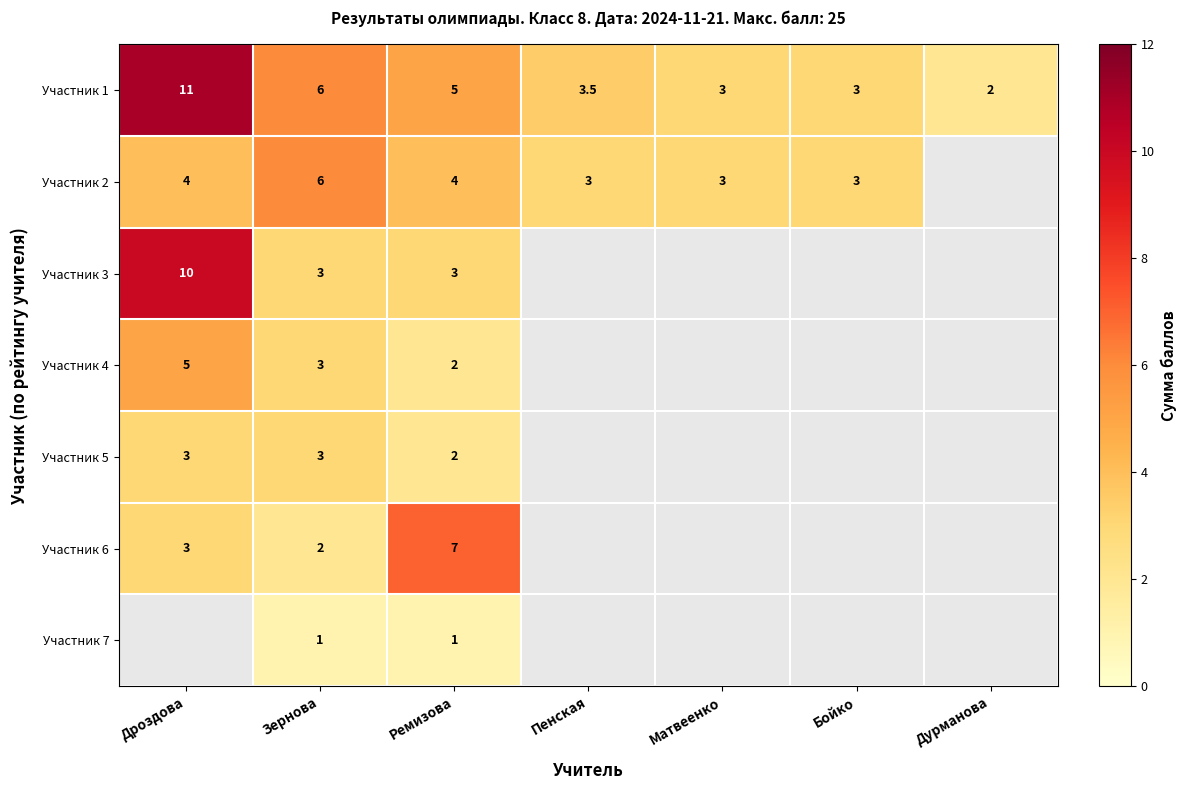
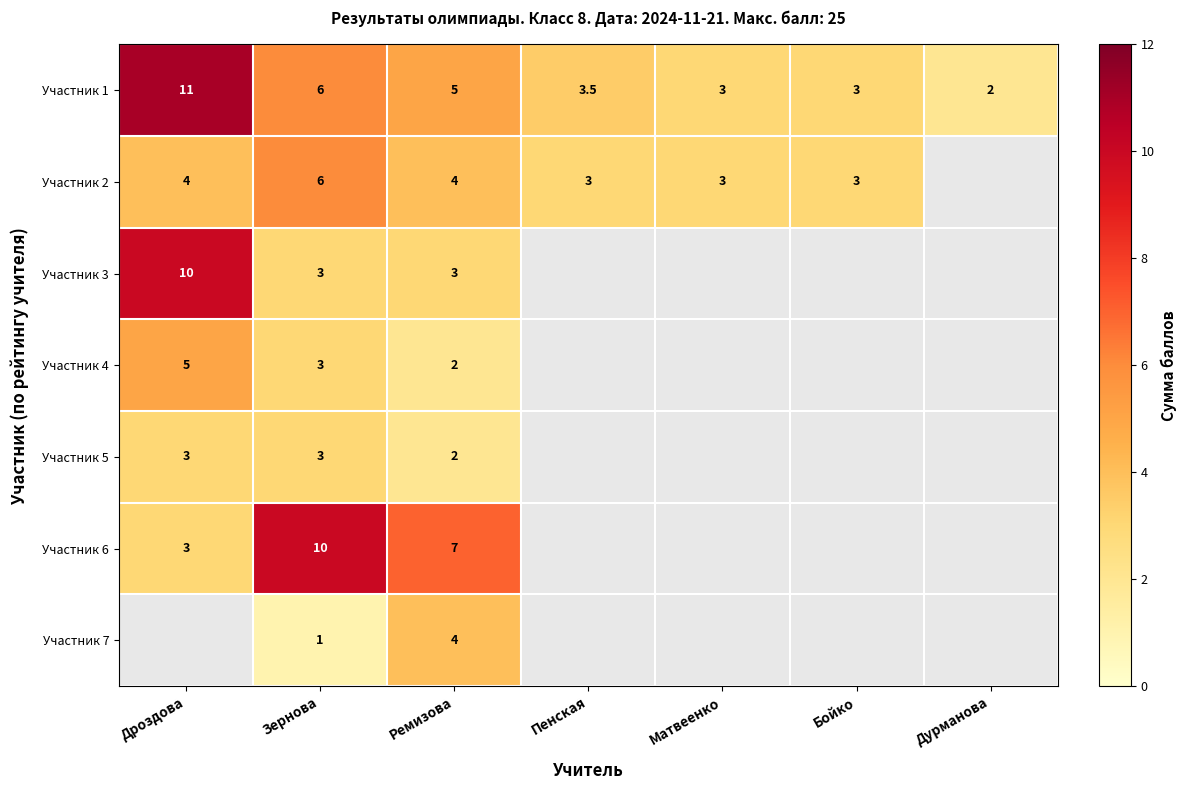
  {
    "Участник 1": {
      "Дроздова": 11,
      "Зернова": 6,
      "Ремизова": 5,
      "Пенская": 3.5,
      "Матвеенко": 3,
      "Бойко": 3,
      "Дурманова": 2
    },
    "Участник 2": {
      "Дроздова": 4,
      "Зернова": 6,
      "Ремизова": 4,
      "Пенская": 3,
      "Матвеенко": 3,
      "Бойко": 3
    },
    "Участник 3": {
      "Дроздова": 10,
      "Зернова": 3,
      "Ремизова": 3
    },
    "Участник 4": {
      "Дроздова": 5,
      "Зернова": 3,
      "Ремизова": 2
    },
    "Участник 5": {
      "Дроздова": 3,
      "Зернова": 3,
      "Ремизова": 2
    },
    "Участник 6": {
      "Дроздова": 3,
-     "Зернова": 2,
+     "Зернова": 10,
      "Ремизова": 7
    },
    "Участник 7": {
      "Зернова": 1,
-     "Ремизова": 1
+     "Ремизова": 4
    }
  }
